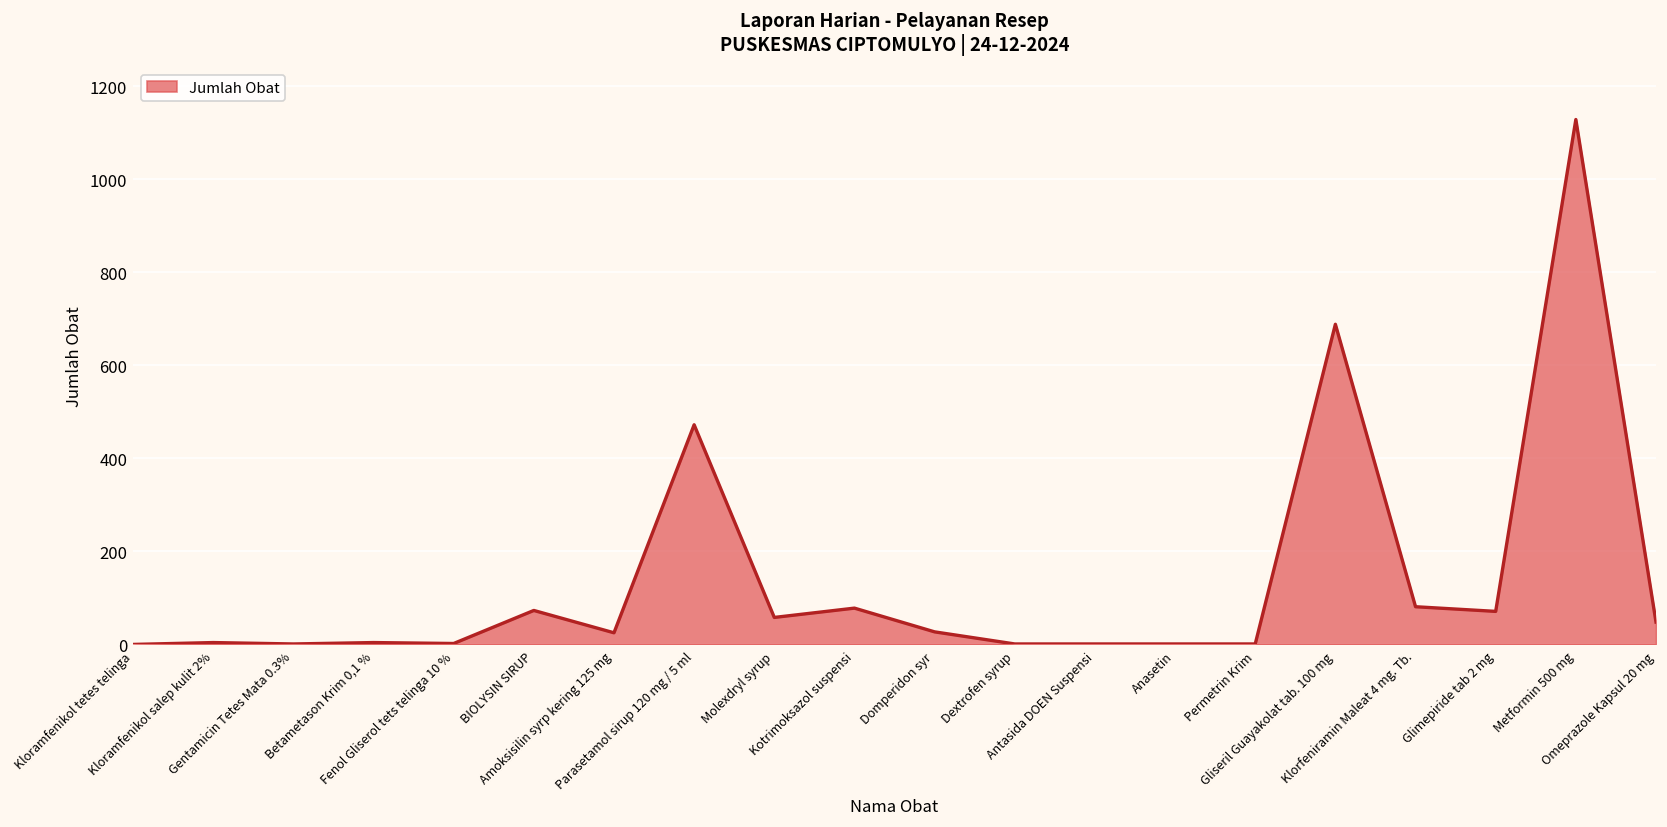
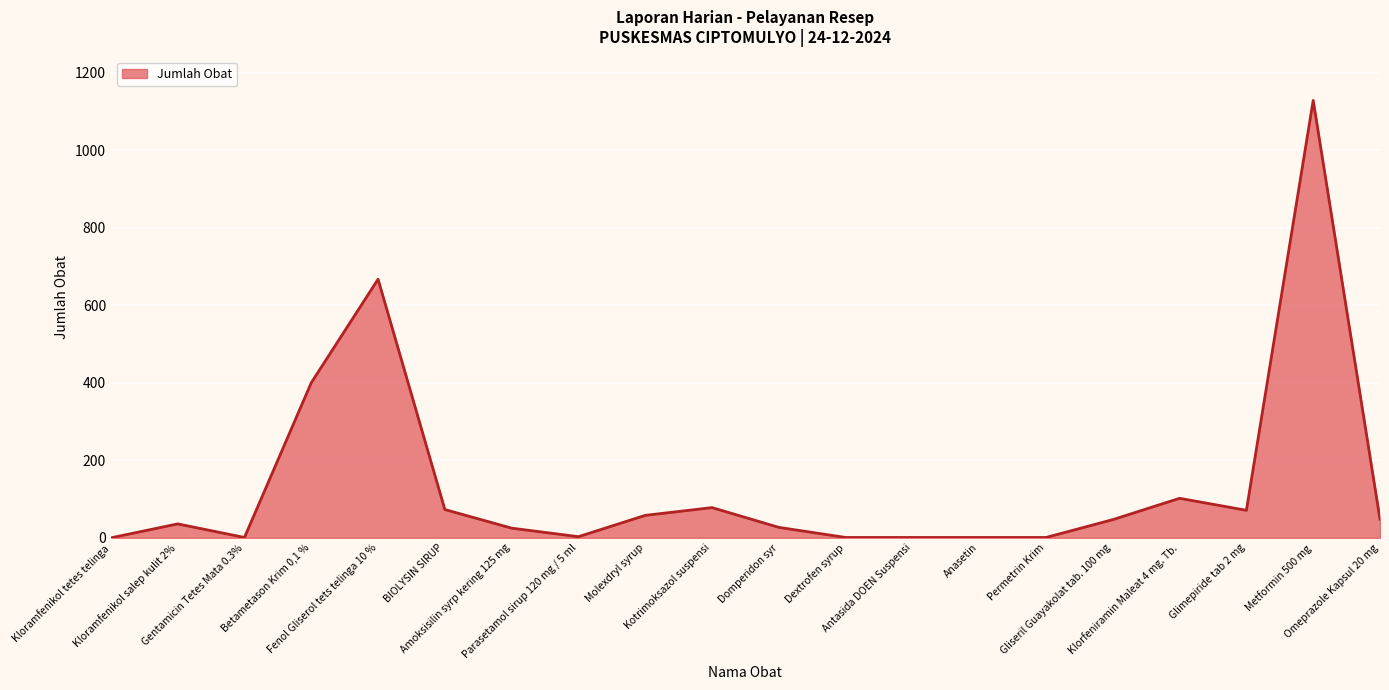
  {
    "Kloramfenikol tetes telinga": 0,
-   "Kloramfenikol salep kulit 2%": 0,
+   "Kloramfenikol salep kulit 2%": 40,
    "Gentamicin Tetes Mata 0.3%": 0,
-   "Betametason Krim 0,1 %": 0,
-   "Fenol Gliserol tets telinga 10 %": 0,
+   "Betametason Krim 0,1 %": 400,
+   "Fenol Gliserol tets telinga 10 %": 670,
    "BIOLYSIN SIRUP": 70,
    "Amoksisilin syrp kering 125 mg": 30,
-   "Parasetamol sirup 120 mg / 5 ml": 470,
+   "Parasetamol sirup 120 mg / 5 ml": 0,
    "Molexdryl syrup": 60,
    "Kotrimoksazol suspensi": 80,
    "Domperidon syr": 30,
    "Dextrofen syrup": 0,
    "Antasida DOEN Suspensi": 0,
    "Anasetin": 0,
    "Permetrin Krim": 0,
-   "Gliseril Guayakolat tab. 100 mg": 690,
-   "Klorfeniramin Maleat 4 mg. Tb.": 80,
+   "Gliseril Guayakolat tab. 100 mg": 50,
+   "Klorfeniramin Maleat 4 mg. Tb.": 100,
    "Glimepiride tab 2 mg": 70,
    "Metformin 500 mg": 1130,
    "Omeprazole Kapsul 20 mg": 50
  }
